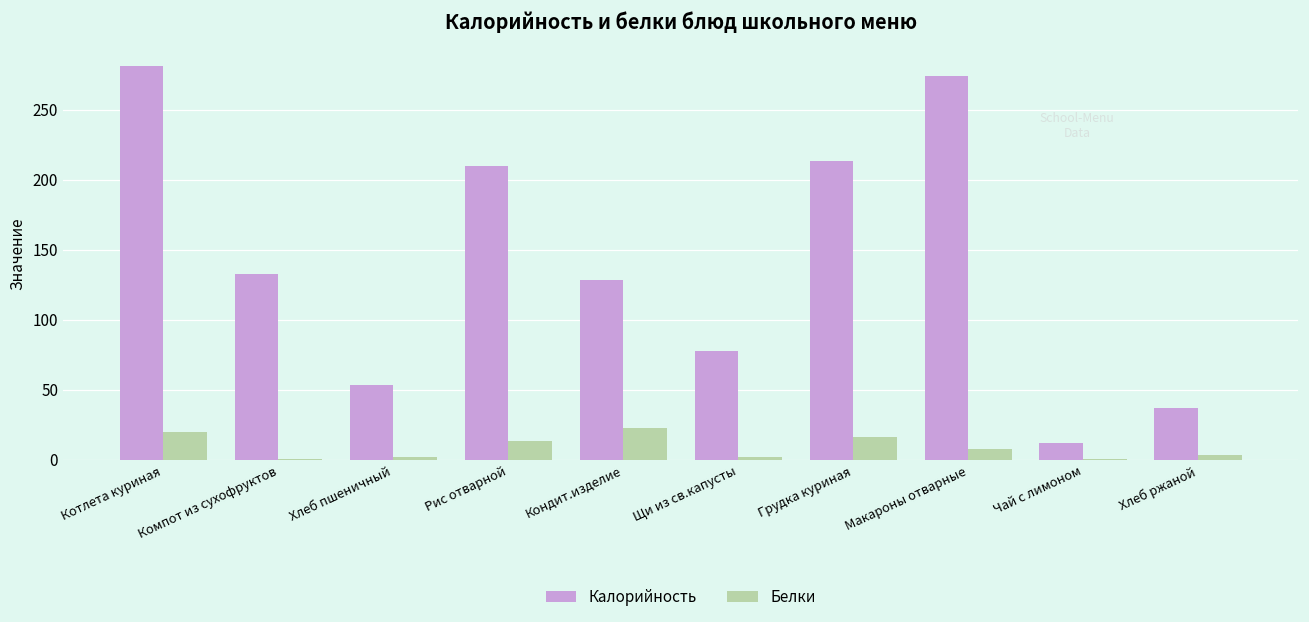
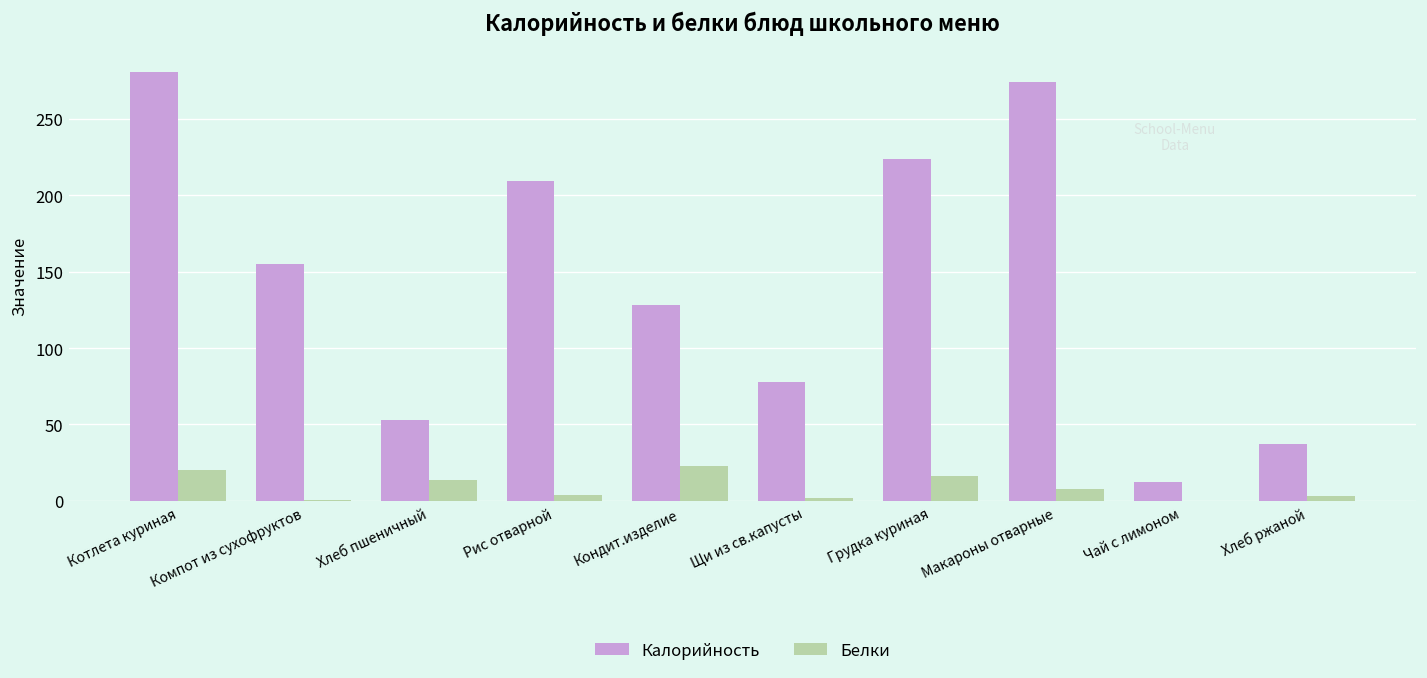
  {
    "Калорийность": {
      "Котлета куриная": 281,
-     "Компот из сухофруктов": 133,
+     "Компот из сухофруктов": 155,
      "Хлеб пшеничный": 53,
      "Рис отварной": 210,
      "Кондит.изделие": 128,
      "Щи из св.капусты": 78,
-     "Грудка куриная": 214,
+     "Грудка куриная": 224,
      "Макароны отварные": 274,
      "Чай с лимоном": 12,
      "Хлеб ржаной": 37
    },
    "Белки": {
      "Котлета куриная": 20,
-     "Хлеб пшеничный": 2,
-     "Рис отварной": 13,
+     "Хлеб пшеничный": 14,
+     "Рис отварной": 4,
      "Кондит.изделие": 23,
      "Грудка куриная": 16,
      "Макароны отварные": 8,
      "Хлеб ржаной": 3
    }
  }
